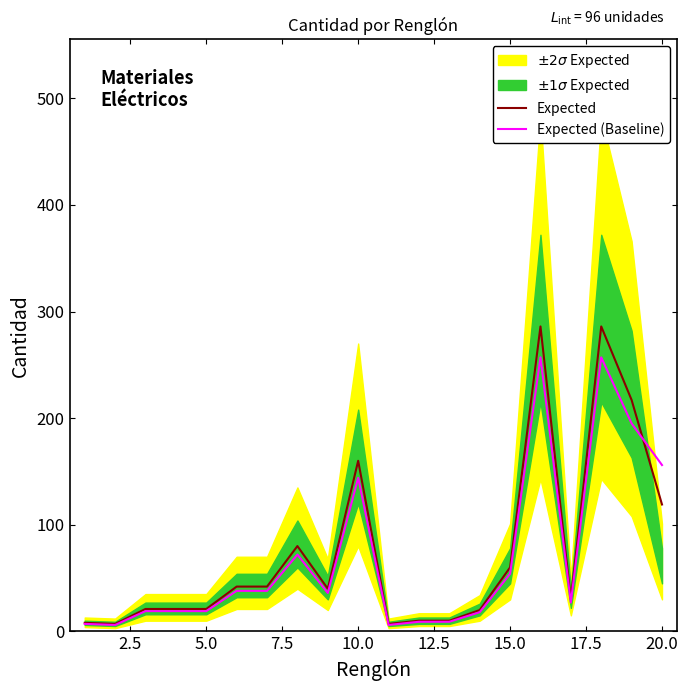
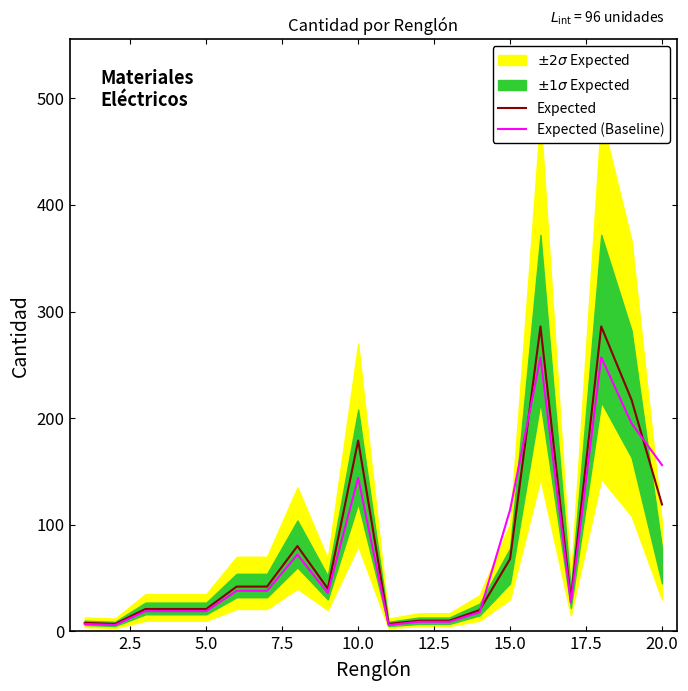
  {
    "Expected": {
-     "10.0": 160,
-     "15.0": 60,
+     "10.0": 179,
+     "15.0": 68,
      "20.0": 119
    },
    "Expected (Baseline)": {
      "10.0": 144,
-     "15.0": 54,
+     "15.0": 114,
      "20.0": 156
    }
  }
